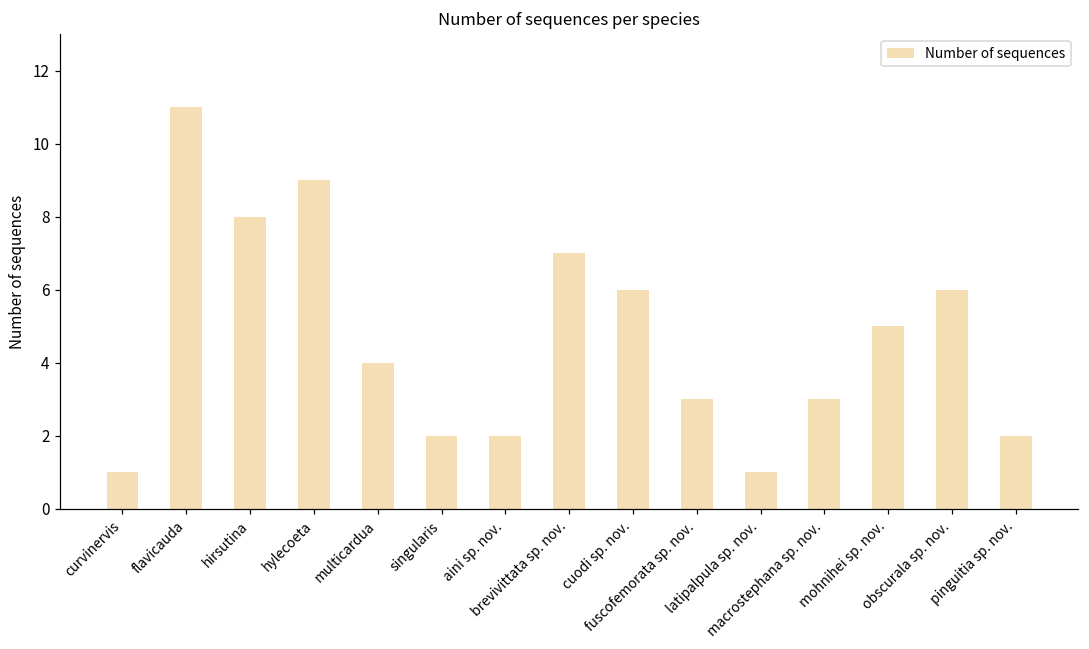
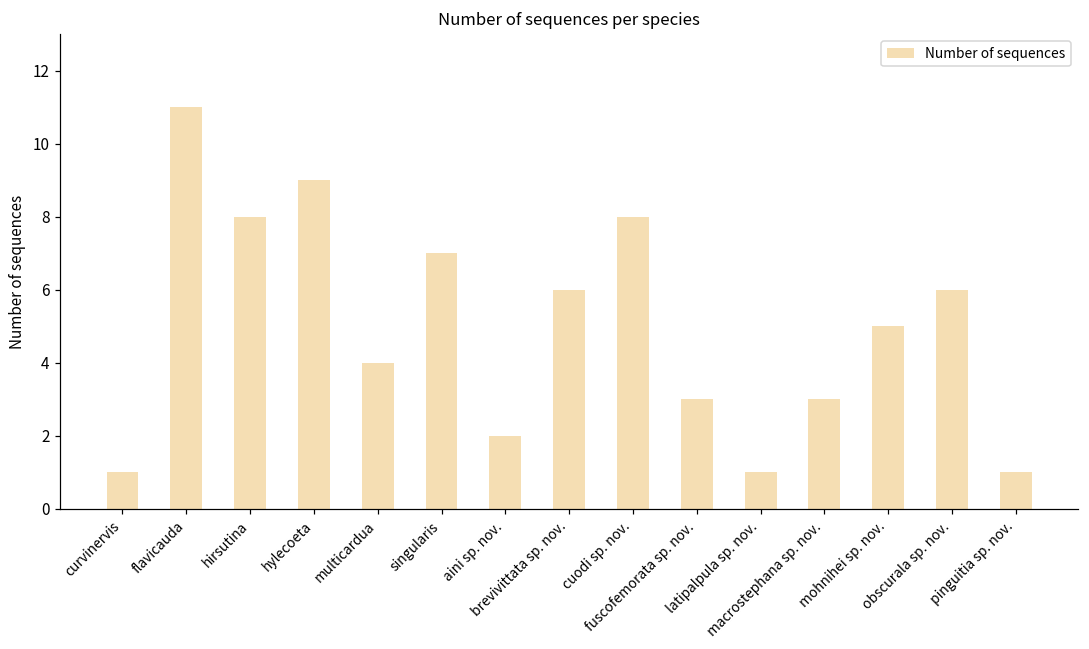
  {
    "curvinervis": 1,
    "flavicauda": 11,
    "hirsutina": 8,
    "hylecoeta": 9,
    "multicardua": 4,
-   "singularis": 2,
+   "singularis": 7,
    "aini sp. nov.": 2,
-   "brevivittata sp. nov.": 7,
-   "cuodi sp. nov.": 6,
+   "brevivittata sp. nov.": 6,
+   "cuodi sp. nov.": 8,
    "fuscofemorata sp. nov.": 3,
    "latipalpula sp. nov.": 1,
    "macrostephana sp. nov.": 3,
    "mohnihei sp. nov.": 5,
    "obscurala sp. nov.": 6,
-   "pinguitia sp. nov.": 2
+   "pinguitia sp. nov.": 1
  }
